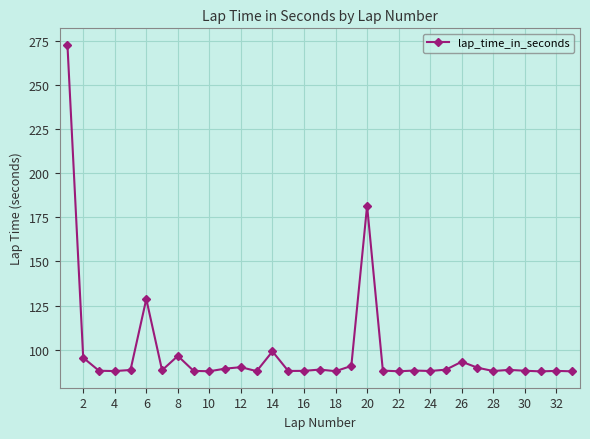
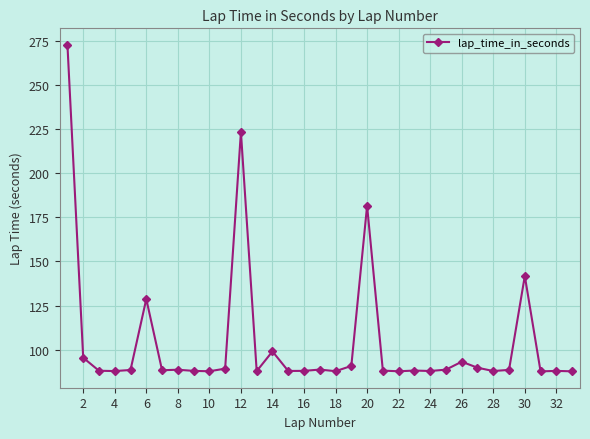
  {
    "2": 95,
    "4": 88,
    "6": 129,
-   "8": 96,
+   "8": 89,
    "10": 88,
-   "12": 90,
+   "12": 223,
    "14": 99,
    "16": 88,
    "18": 88,
    "20": 182,
    "22": 88,
    "24": 88,
    "26": 93,
    "28": 88,
-   "30": 88,
+   "30": 142,
    "32": 88
  }
